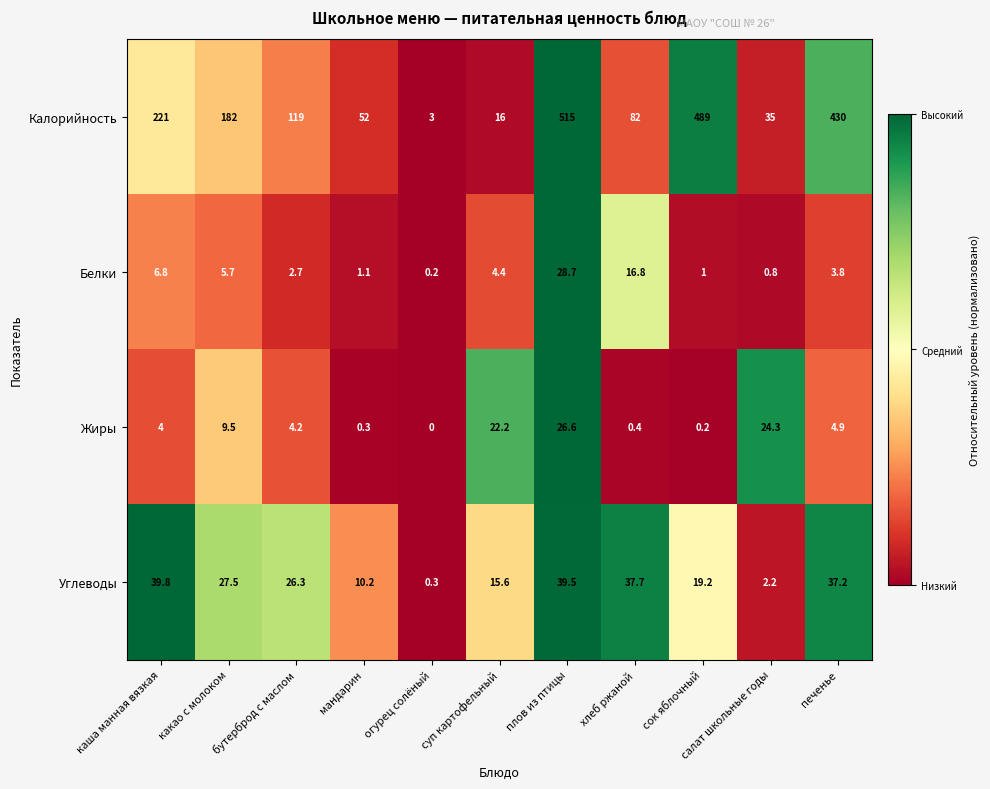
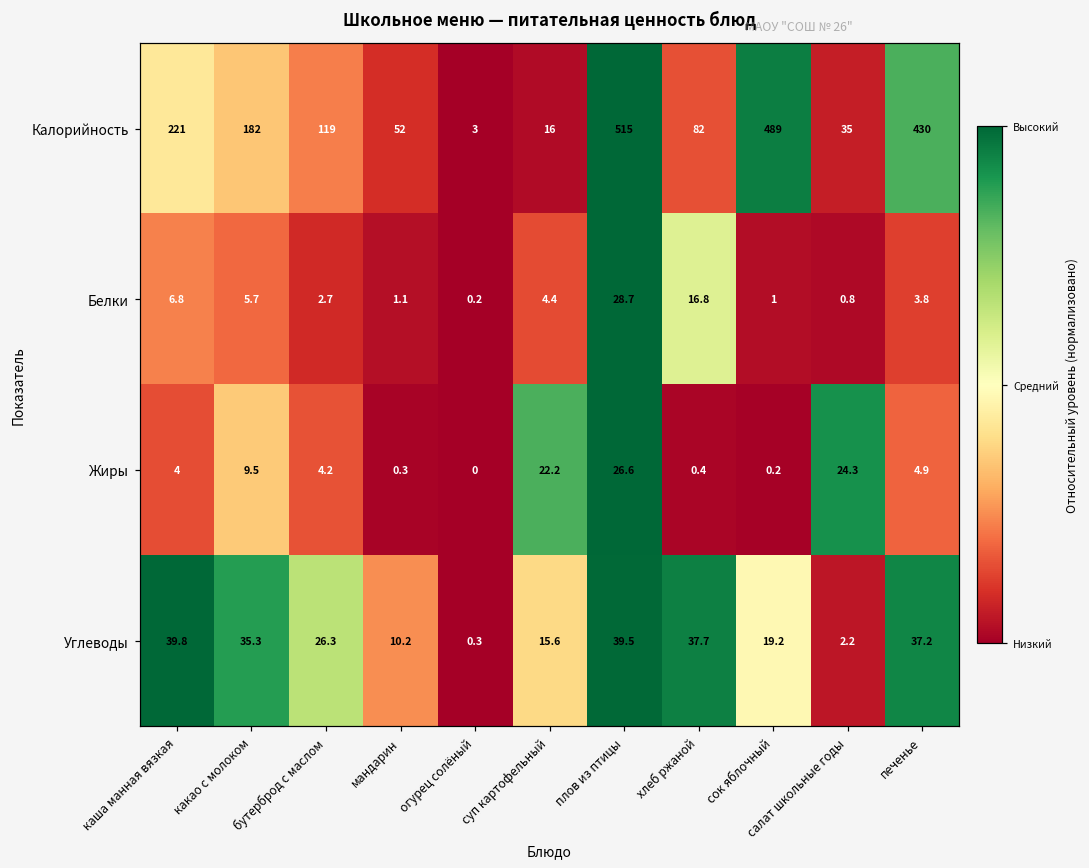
  {
    "Калорийность": {
      "каша манная вязкая": 221,
      "какао с молоком": 182,
      "бутерброд с маслом": 119,
      "мандарин": 52,
      "огурец солёный": 3,
      "суп картофельный": 16,
      "плов из птицы": 515,
      "хлеб ржаной": 82,
      "сок яблочный": 489,
      "салат школьные годы": 35,
      "печенье": 430
    },
    "Белки": {
      "каша манная вязкая": 6.8,
      "какао с молоком": 5.7,
      "бутерброд с маслом": 2.7,
      "мандарин": 1.1,
      "огурец солёный": 0.2,
      "суп картофельный": 4.4,
      "плов из птицы": 28.7,
      "хлеб ржаной": 16.8,
      "сок яблочный": 1,
      "салат школьные годы": 0.8,
      "печенье": 3.8
    },
    "Жиры": {
      "каша манная вязкая": 4,
      "какао с молоком": 9.5,
      "бутерброд с маслом": 4.2,
      "мандарин": 0.3,
      "огурец солёный": 0,
      "суп картофельный": 22.2,
      "плов из птицы": 26.6,
      "хлеб ржаной": 0.4,
      "сок яблочный": 0.2,
      "салат школьные годы": 24.3,
      "печенье": 4.9
    },
    "Углеводы": {
      "каша манная вязкая": 39.8,
-     "какао с молоком": 27.5,
+     "какао с молоком": 35.3,
      "бутерброд с маслом": 26.3,
      "мандарин": 10.2,
      "огурец солёный": 0.3,
      "суп картофельный": 15.6,
      "плов из птицы": 39.5,
      "хлеб ржаной": 37.7,
      "сок яблочный": 19.2,
      "салат школьные годы": 2.2,
      "печенье": 37.2
    }
  }
